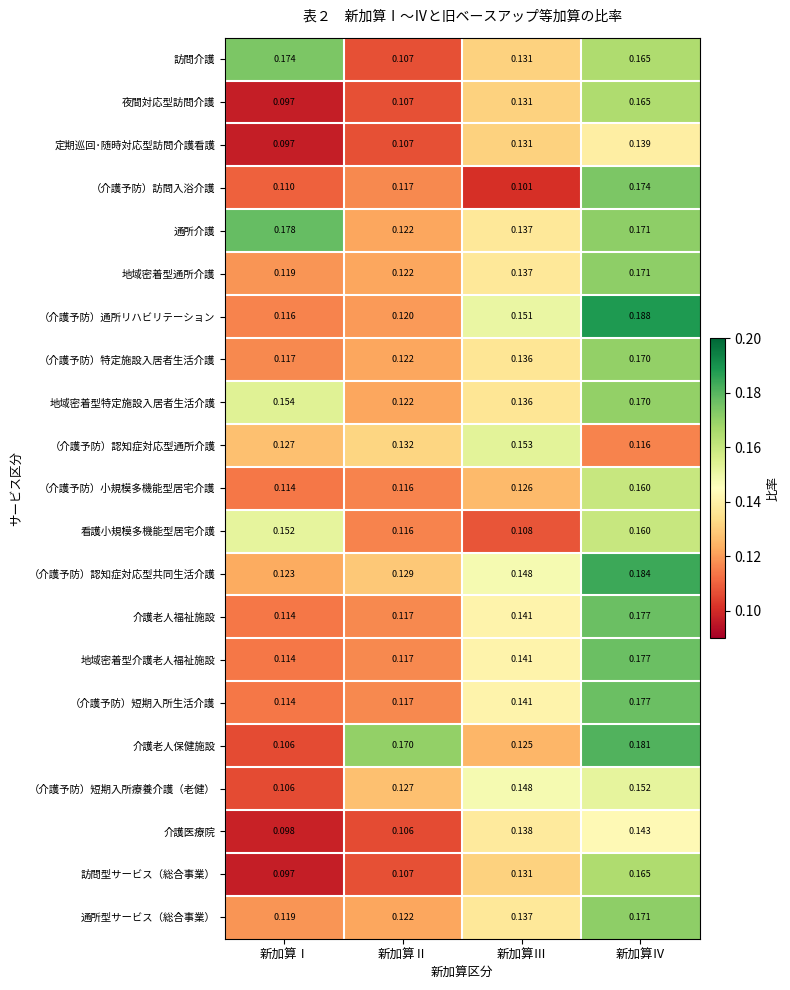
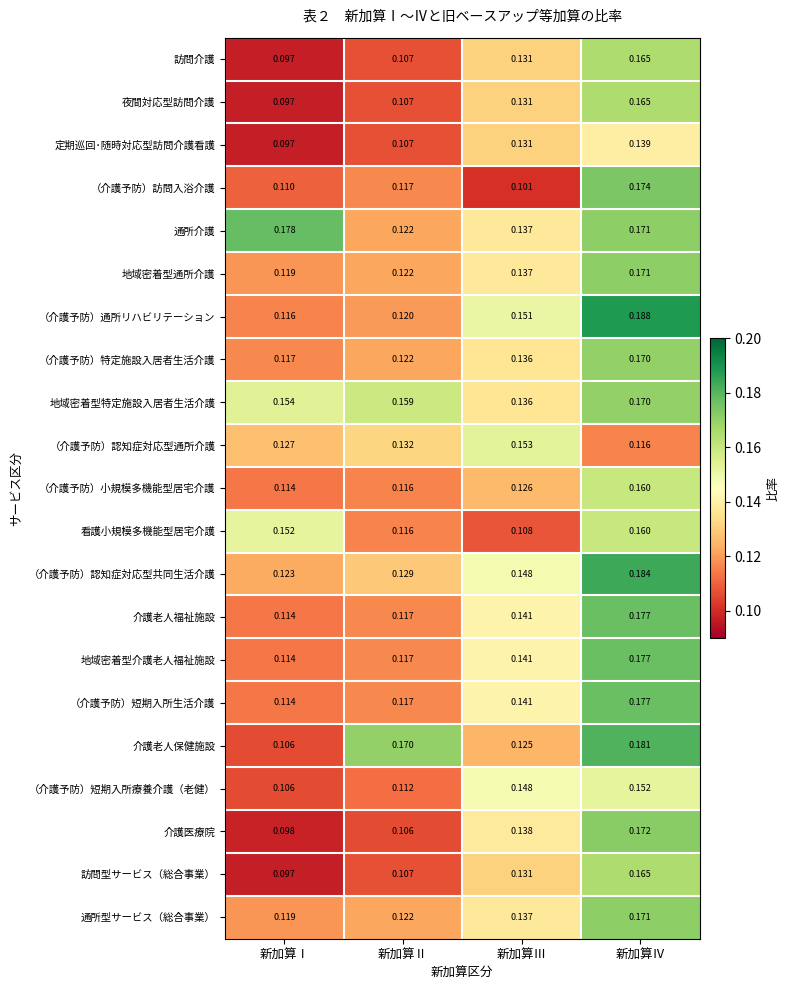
  {
    "訪問介護": {
-     "新加算Ⅰ": 0.174,
+     "新加算Ⅰ": 0.097,
      "新加算Ⅱ": 0.107,
      "新加算Ⅲ": 0.131,
      "新加算Ⅳ": 0.165
    },
    "夜間対応型訪問介護": {
      "新加算Ⅰ": 0.097,
      "新加算Ⅱ": 0.107,
      "新加算Ⅲ": 0.131,
      "新加算Ⅳ": 0.165
    },
    "定期巡回･随時対応型訪問介護看護": {
      "新加算Ⅰ": 0.097,
      "新加算Ⅱ": 0.107,
      "新加算Ⅲ": 0.131,
      "新加算Ⅳ": 0.139
    },
    "（介護予防）訪問入浴介護": {
      "新加算Ⅰ": 0.110,
      "新加算Ⅱ": 0.117,
      "新加算Ⅲ": 0.101,
      "新加算Ⅳ": 0.174
    },
    "通所介護": {
      "新加算Ⅰ": 0.178,
      "新加算Ⅱ": 0.122,
      "新加算Ⅲ": 0.137,
      "新加算Ⅳ": 0.171
    },
    "地域密着型通所介護": {
      "新加算Ⅰ": 0.119,
      "新加算Ⅱ": 0.122,
      "新加算Ⅲ": 0.137,
      "新加算Ⅳ": 0.171
    },
    "（介護予防）通所リハビリテーション": {
      "新加算Ⅰ": 0.116,
      "新加算Ⅱ": 0.120,
      "新加算Ⅲ": 0.151,
      "新加算Ⅳ": 0.188
    },
    "（介護予防）特定施設入居者生活介護": {
      "新加算Ⅰ": 0.117,
      "新加算Ⅱ": 0.122,
      "新加算Ⅲ": 0.136,
      "新加算Ⅳ": 0.170
    },
    "地域密着型特定施設入居者生活介護": {
      "新加算Ⅰ": 0.154,
-     "新加算Ⅱ": 0.122,
+     "新加算Ⅱ": 0.159,
      "新加算Ⅲ": 0.136,
      "新加算Ⅳ": 0.170
    },
    "（介護予防）認知症対応型通所介護": {
      "新加算Ⅰ": 0.127,
      "新加算Ⅱ": 0.132,
      "新加算Ⅲ": 0.153,
      "新加算Ⅳ": 0.116
    },
    "（介護予防）小規模多機能型居宅介護": {
      "新加算Ⅰ": 0.114,
      "新加算Ⅱ": 0.116,
      "新加算Ⅲ": 0.126,
      "新加算Ⅳ": 0.160
    },
    "看護小規模多機能型居宅介護": {
      "新加算Ⅰ": 0.152,
      "新加算Ⅱ": 0.116,
      "新加算Ⅲ": 0.108,
      "新加算Ⅳ": 0.160
    },
    "（介護予防）認知症対応型共同生活介護": {
      "新加算Ⅰ": 0.123,
      "新加算Ⅱ": 0.129,
      "新加算Ⅲ": 0.148,
      "新加算Ⅳ": 0.184
    },
    "介護老人福祉施設": {
      "新加算Ⅰ": 0.114,
      "新加算Ⅱ": 0.117,
      "新加算Ⅲ": 0.141,
      "新加算Ⅳ": 0.177
    },
    "地域密着型介護老人福祉施設": {
      "新加算Ⅰ": 0.114,
      "新加算Ⅱ": 0.117,
      "新加算Ⅲ": 0.141,
      "新加算Ⅳ": 0.177
    },
    "（介護予防）短期入所生活介護": {
      "新加算Ⅰ": 0.114,
      "新加算Ⅱ": 0.117,
      "新加算Ⅲ": 0.141,
      "新加算Ⅳ": 0.177
    },
    "介護老人保健施設": {
      "新加算Ⅰ": 0.106,
      "新加算Ⅱ": 0.170,
      "新加算Ⅲ": 0.125,
      "新加算Ⅳ": 0.181
    },
    "（介護予防）短期入所療養介護（老健）": {
      "新加算Ⅰ": 0.106,
-     "新加算Ⅱ": 0.127,
+     "新加算Ⅱ": 0.112,
      "新加算Ⅲ": 0.148,
      "新加算Ⅳ": 0.152
    },
    "介護医療院": {
      "新加算Ⅰ": 0.098,
      "新加算Ⅱ": 0.106,
      "新加算Ⅲ": 0.138,
-     "新加算Ⅳ": 0.143
+     "新加算Ⅳ": 0.172
    },
    "訪問型サービス（総合事業）": {
      "新加算Ⅰ": 0.097,
      "新加算Ⅱ": 0.107,
      "新加算Ⅲ": 0.131,
      "新加算Ⅳ": 0.165
    },
    "通所型サービス（総合事業）": {
      "新加算Ⅰ": 0.119,
      "新加算Ⅱ": 0.122,
      "新加算Ⅲ": 0.137,
      "新加算Ⅳ": 0.171
    }
  }
